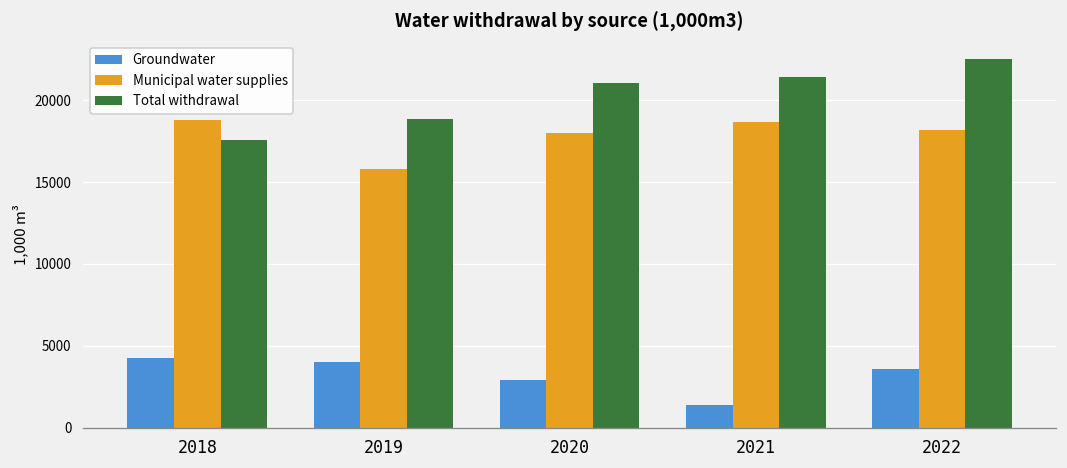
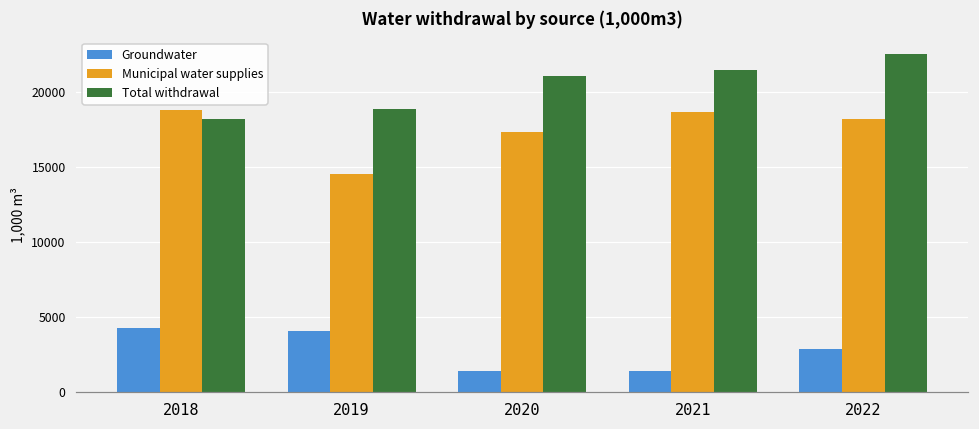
  {
    "Groundwater": {
      "2018": 4200,
      "2019": 4000,
-     "2020": 2900,
+     "2020": 1400,
      "2021": 1400,
-     "2022": 3600
+     "2022": 2800
    },
    "Municipal water supplies": {
      "2018": 18800,
-     "2019": 15800,
-     "2020": 18000,
+     "2019": 14500,
+     "2020": 17300,
      "2021": 18700,
      "2022": 18200
    },
    "Total withdrawal": {
-     "2018": 17600,
+     "2018": 18200,
      "2019": 18800,
      "2020": 21100,
      "2021": 21400,
      "2022": 22500
    }
  }
